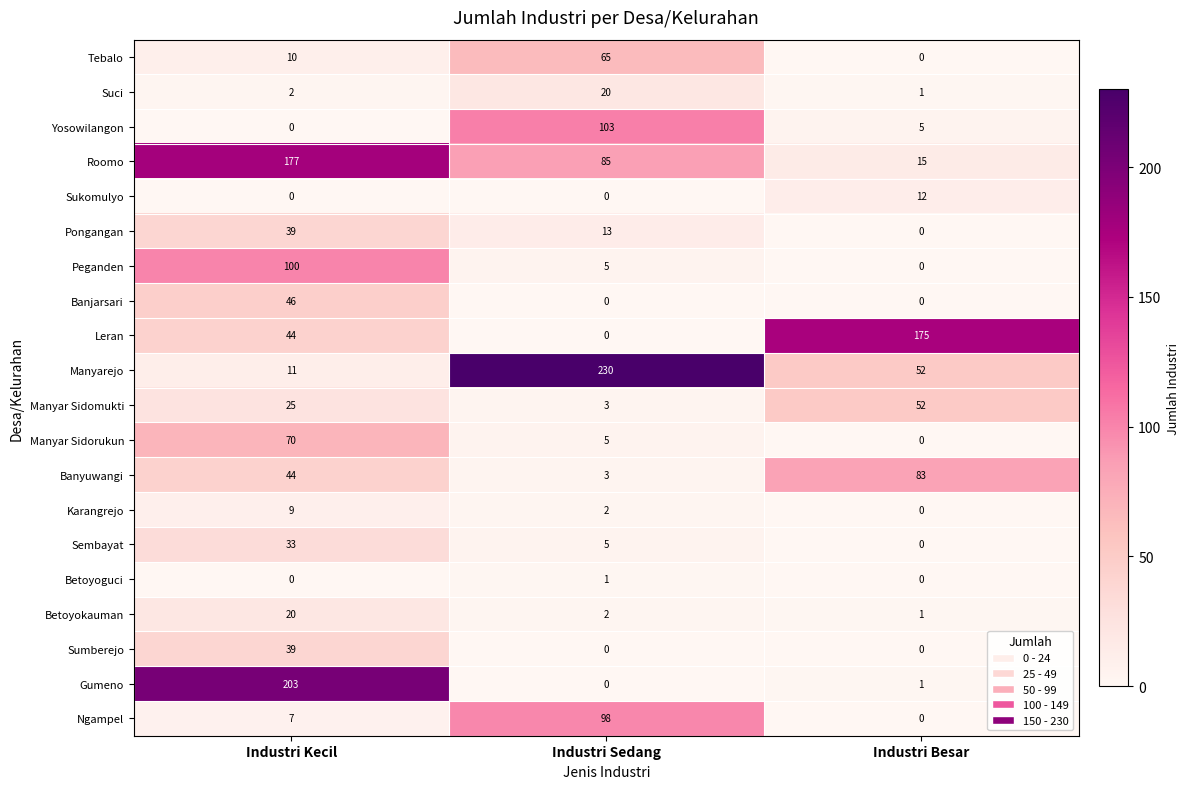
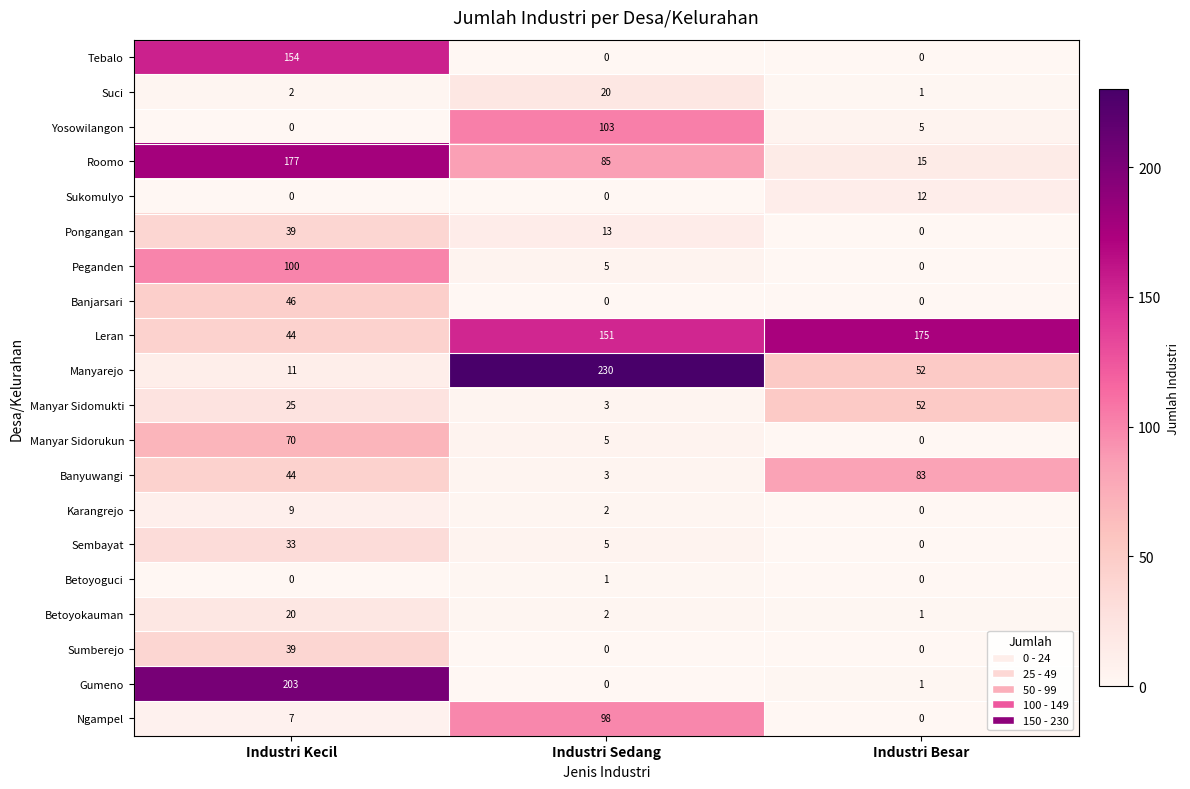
  {
    "Tebalo": {
-     "Industri Kecil": 10,
-     "Industri Sedang": 65,
+     "Industri Kecil": 154,
+     "Industri Sedang": 0,
      "Industri Besar": 0
    },
    "Suci": {
      "Industri Kecil": 2,
      "Industri Sedang": 20,
      "Industri Besar": 1
    },
    "Yosowilangon": {
      "Industri Kecil": 0,
      "Industri Sedang": 103,
      "Industri Besar": 5
    },
    "Roomo": {
      "Industri Kecil": 177,
      "Industri Sedang": 85,
      "Industri Besar": 15
    },
    "Sukomulyo": {
      "Industri Kecil": 0,
      "Industri Sedang": 0,
      "Industri Besar": 12
    },
    "Pongangan": {
      "Industri Kecil": 39,
      "Industri Sedang": 13,
      "Industri Besar": 0
    },
    "Peganden": {
      "Industri Kecil": 100,
      "Industri Sedang": 5,
      "Industri Besar": 0
    },
    "Banjarsari": {
      "Industri Kecil": 46,
      "Industri Sedang": 0,
      "Industri Besar": 0
    },
    "Leran": {
      "Industri Kecil": 44,
-     "Industri Sedang": 0,
+     "Industri Sedang": 151,
      "Industri Besar": 175
    },
    "Manyarejo": {
      "Industri Kecil": 11,
      "Industri Sedang": 230,
      "Industri Besar": 52
    },
    "Manyar Sidomukti": {
      "Industri Kecil": 25,
      "Industri Sedang": 3,
      "Industri Besar": 52
    },
    "Manyar Sidorukun": {
      "Industri Kecil": 70,
      "Industri Sedang": 5,
      "Industri Besar": 0
    },
    "Banyuwangi": {
      "Industri Kecil": 44,
      "Industri Sedang": 3,
      "Industri Besar": 83
    },
    "Karangrejo": {
      "Industri Kecil": 9,
      "Industri Sedang": 2,
      "Industri Besar": 0
    },
    "Sembayat": {
      "Industri Kecil": 33,
      "Industri Sedang": 5,
      "Industri Besar": 0
    },
    "Betoyoguci": {
      "Industri Kecil": 0,
      "Industri Sedang": 1,
      "Industri Besar": 0
    },
    "Betoyokauman": {
      "Industri Kecil": 20,
      "Industri Sedang": 2,
      "Industri Besar": 1
    },
    "Sumberejo": {
      "Industri Kecil": 39,
      "Industri Sedang": 0,
      "Industri Besar": 0
    },
    "Gumeno": {
      "Industri Kecil": 203,
      "Industri Sedang": 0,
      "Industri Besar": 1
    },
    "Ngampel": {
      "Industri Kecil": 7,
      "Industri Sedang": 98,
      "Industri Besar": 0
    }
  }
